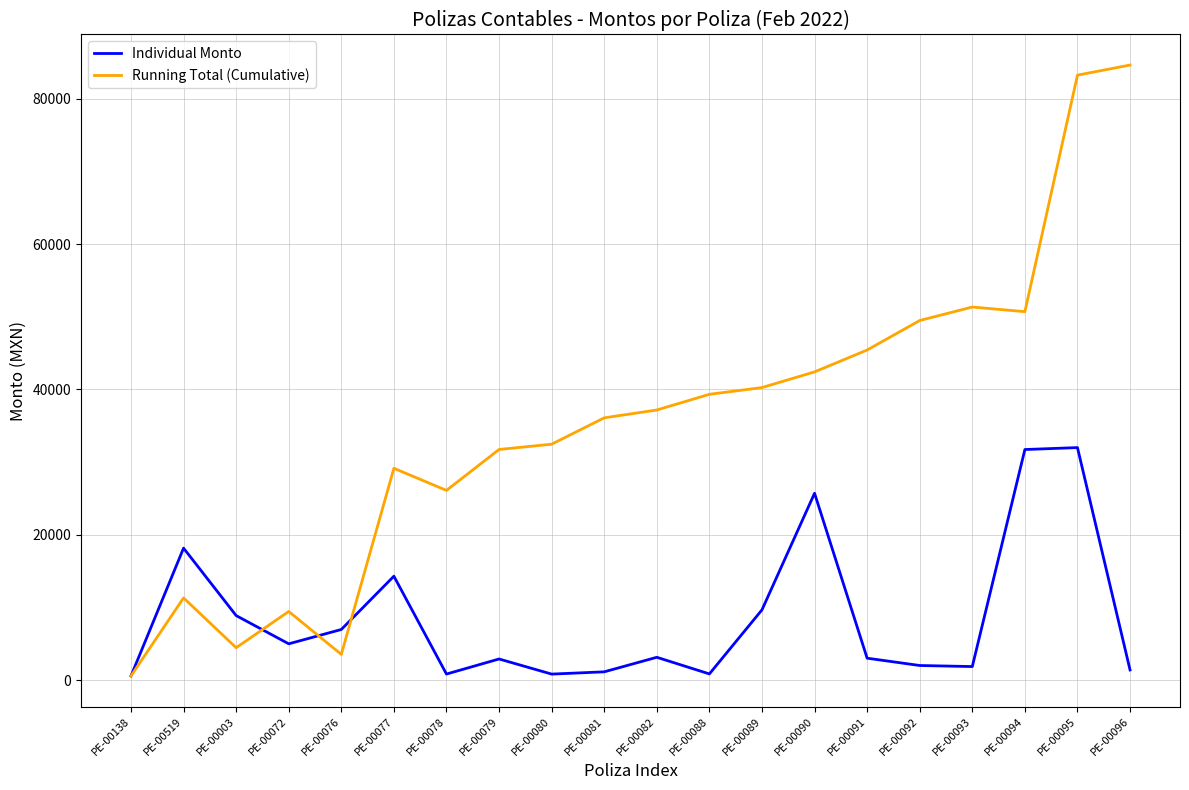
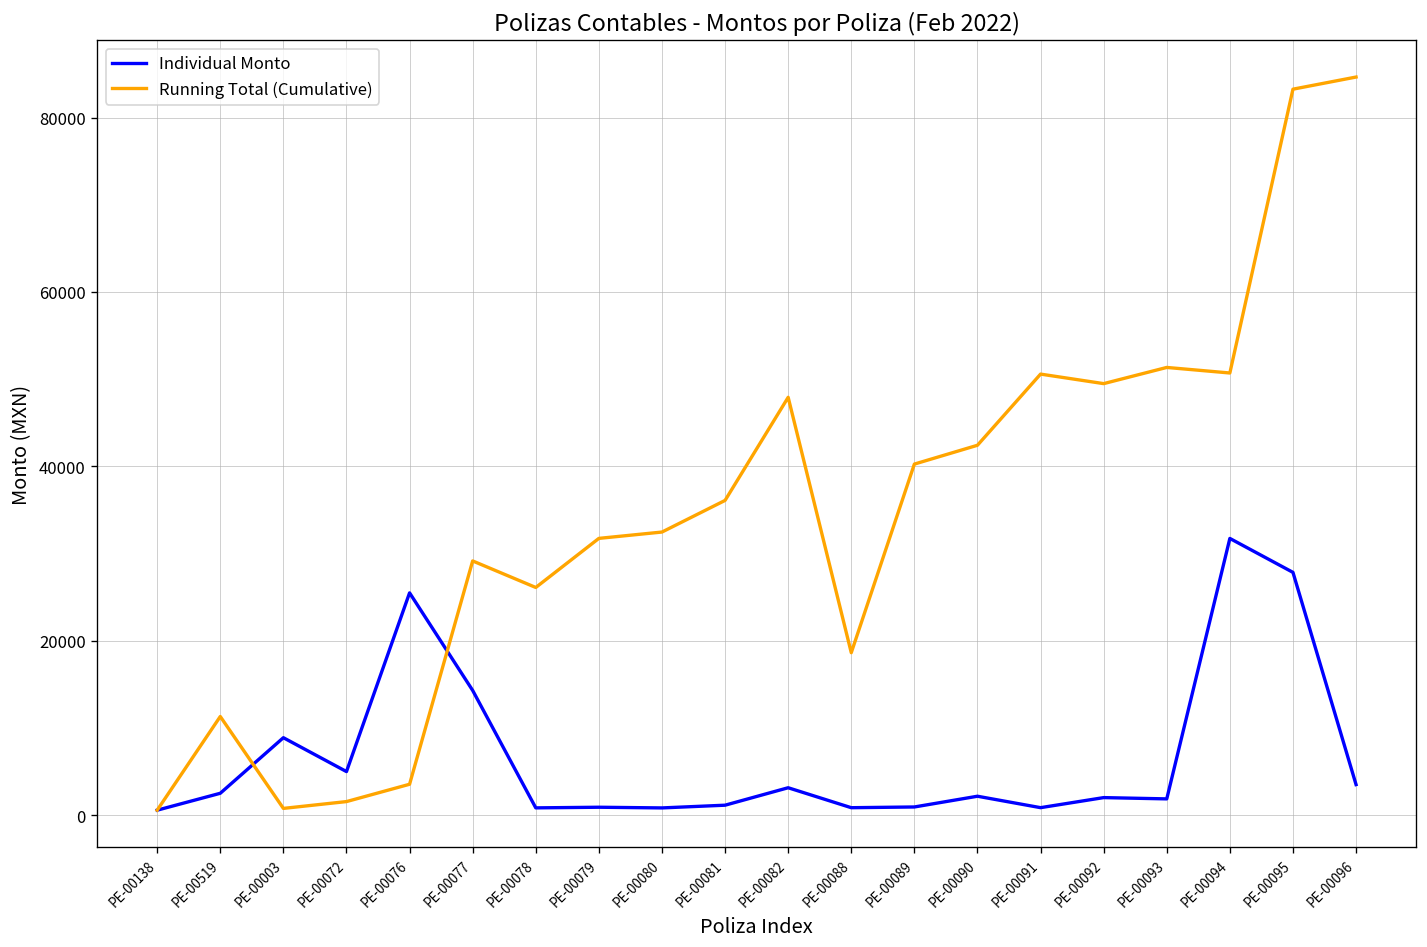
  {
    "Individual Monto": {
-     "PE-00519": 18000,
+     "PE-00519": 3000,
      "PE-00003": 9000,
      "PE-00072": 5000,
-     "PE-00076": 7000,
+     "PE-00076": 25000,
      "PE-00077": 14000,
      "PE-00078": 1000,
-     "PE-00079": 3000,
+     "PE-00079": 1000,
      "PE-00080": 1000,
      "PE-00081": 1000,
      "PE-00082": 3000,
      "PE-00088": 1000,
-     "PE-00089": 10000,
-     "PE-00090": 26000,
-     "PE-00091": 3000,
+     "PE-00089": 1000,
+     "PE-00090": 2000,
+     "PE-00091": 1000,
      "PE-00092": 2000,
      "PE-00093": 2000,
      "PE-00094": 32000,
-     "PE-00095": 32000,
-     "PE-00096": 1000
+     "PE-00095": 28000,
+     "PE-00096": 3000
    },
    "Running Total (Cumulative)": {
      "PE-00519": 11000,
-     "PE-00003": 4000,
-     "PE-00072": 9000,
+     "PE-00003": 1000,
+     "PE-00072": 2000,
      "PE-00076": 4000,
      "PE-00077": 29000,
      "PE-00078": 26000,
      "PE-00079": 32000,
      "PE-00080": 32000,
      "PE-00081": 36000,
-     "PE-00082": 37000,
-     "PE-00088": 39000,
+     "PE-00082": 48000,
+     "PE-00088": 19000,
      "PE-00089": 40000,
      "PE-00090": 42000,
-     "PE-00091": 45000,
+     "PE-00091": 51000,
      "PE-00092": 49000,
      "PE-00093": 51000,
      "PE-00094": 51000,
      "PE-00095": 83000,
      "PE-00096": 85000
    }
  }
